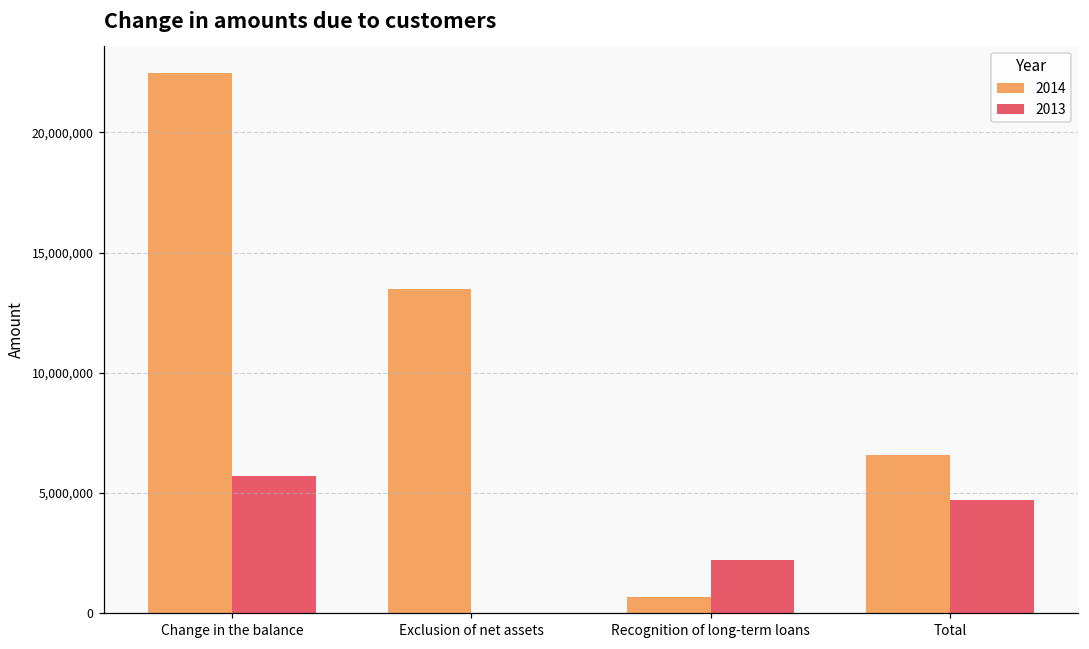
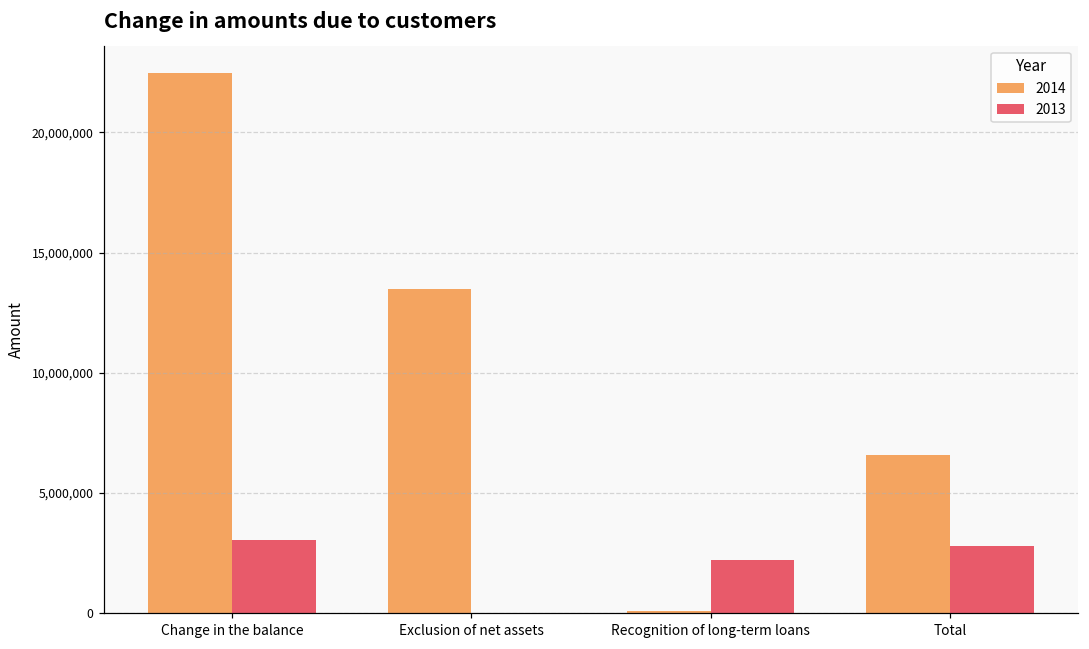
  {
    "2014": {
      "Change in the balance": "22,500,000",
      "Exclusion of net assets": "13,500,000",
-     "Recognition of long-term loans": "600,000",
+     "Recognition of long-term loans": "100,000",
      "Total": "6,600,000"
    },
    "2013": {
-     "Change in the balance": "5,700,000",
+     "Change in the balance": "3,100,000",
      "Exclusion of net assets": "0",
      "Recognition of long-term loans": "2,200,000",
-     "Total": "4,700,000"
+     "Total": "2,800,000"
    }
  }
